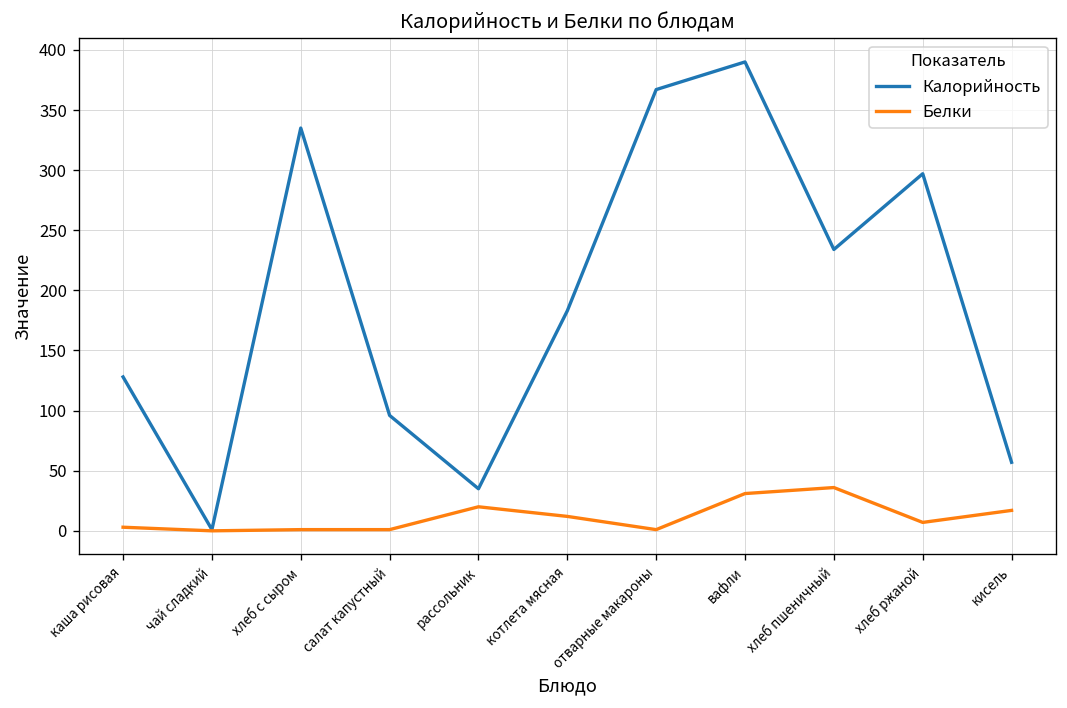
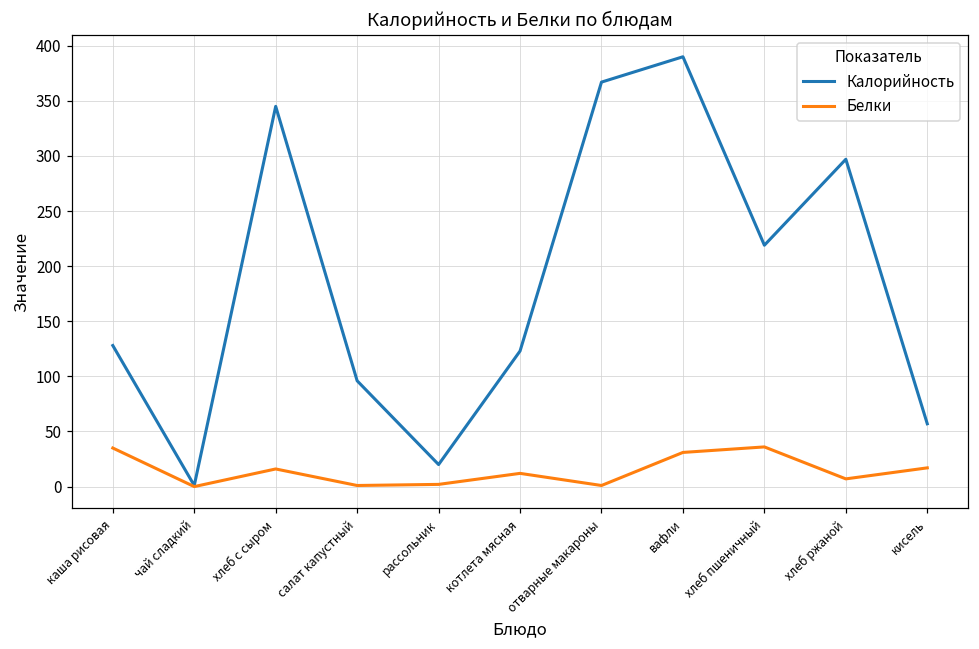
  {
    "Калорийность": {
      "каша рисовая": 128,
-     "хлеб с сыром": 335,
+     "хлеб с сыром": 345,
      "салат капустный": 96,
-     "рассольник": 35,
-     "котлета мясная": 183,
+     "рассольник": 20,
+     "котлета мясная": 123,
      "отварные макароны": 367,
      "вафли": 390,
-     "хлеб пшеничный": 234,
+     "хлеб пшеничный": 219,
      "хлеб ржаной": 297,
      "кисель": 57
    },
    "Белки": {
-     "каша рисовая": 3,
-     "хлеб с сыром": 1,
+     "каша рисовая": 35,
+     "хлеб с сыром": 16,
      "салат капустный": 1,
-     "рассольник": 20,
+     "рассольник": 2,
      "котлета мясная": 12,
      "отварные макароны": 1,
      "вафли": 31,
      "хлеб пшеничный": 36,
      "хлеб ржаной": 7,
      "кисель": 17
    }
  }
